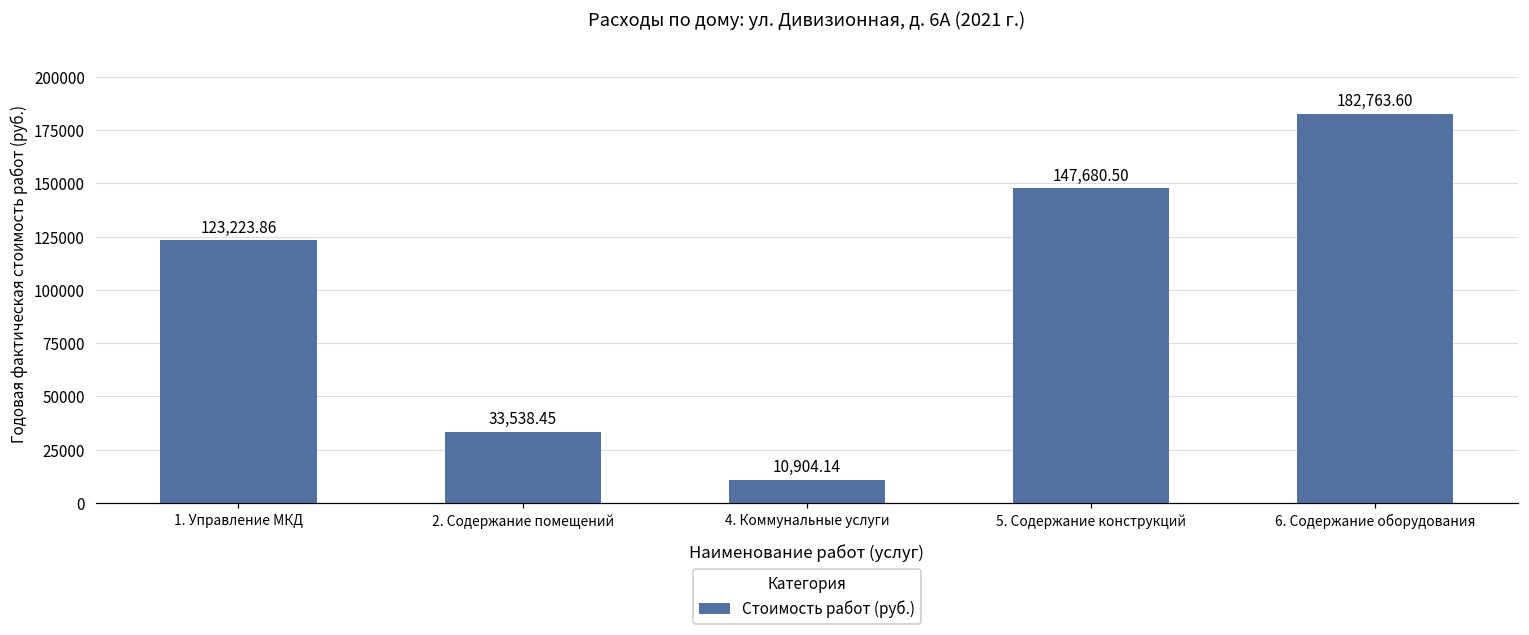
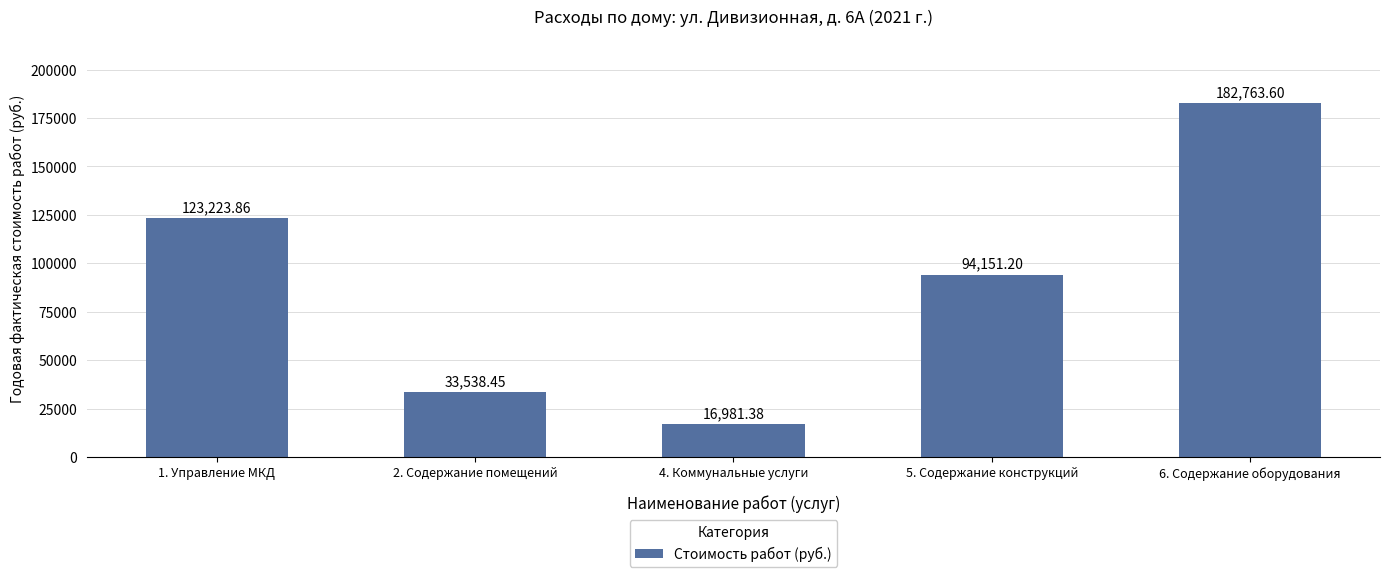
  {
    "1. Управление МКД": "123,223.86",
    "2. Содержание помещений": "33,538.45",
-   "4. Коммунальные услуги": "10,904.14",
-   "5. Содержание конструкций": "147,680.50",
+   "4. Коммунальные услуги": "16,981.38",
+   "5. Содержание конструкций": "94,151.20",
    "6. Содержание оборудования": "182,763.60"
  }
